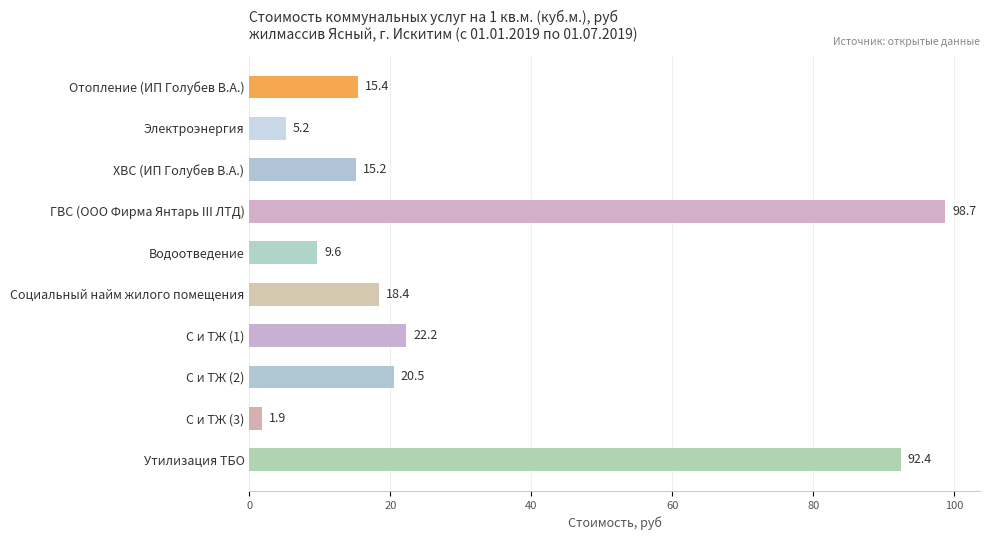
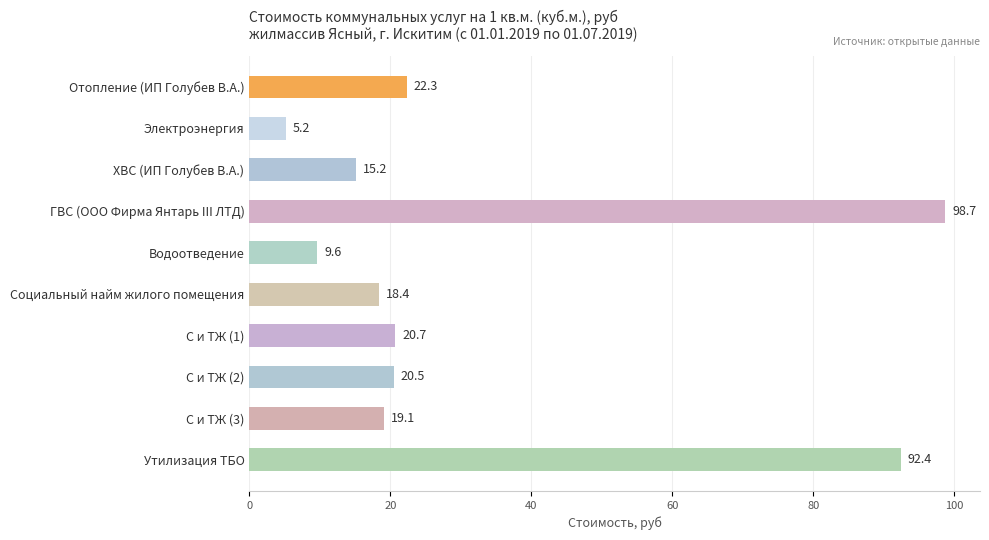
  {
-   "Отопление (ИП Голубев В.А.)": 15.4,
+   "Отопление (ИП Голубев В.А.)": 22.3,
    "Электроэнергия": 5.2,
    "ХВС (ИП Голубев В.А.)": 15.2,
    "ГВС (ООО Фирма Янтарь III ЛТД)": 98.7,
    "Водоотведение": 9.6,
    "Социальный найм жилого помещения": 18.4,
-   "С и ТЖ (1)": 22.2,
+   "С и ТЖ (1)": 20.7,
    "С и ТЖ (2)": 20.5,
-   "С и ТЖ (3)": 1.9,
+   "С и ТЖ (3)": 19.1,
    "Утилизация ТБО": 92.4
  }
